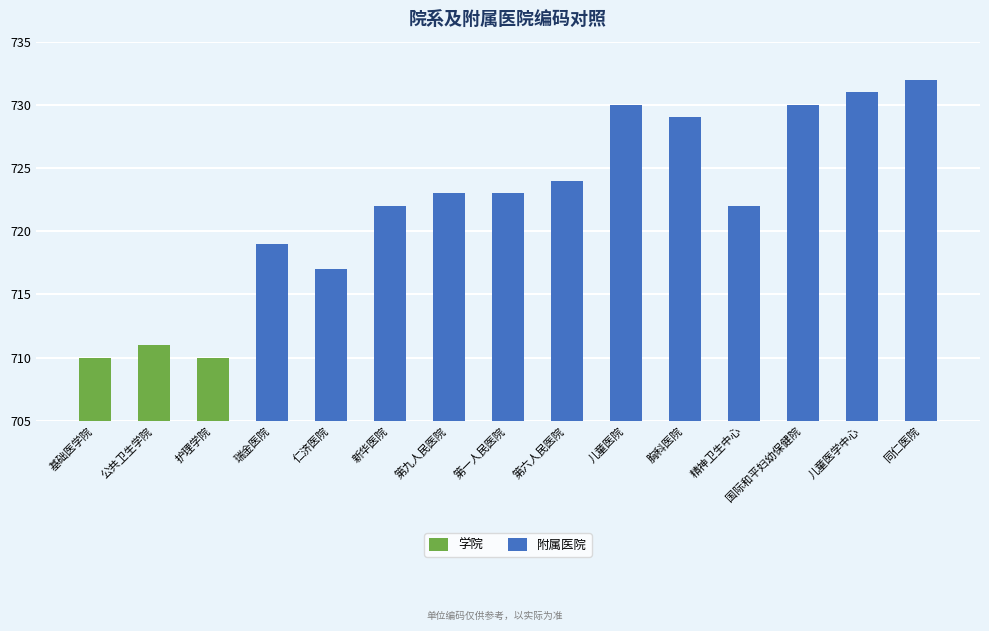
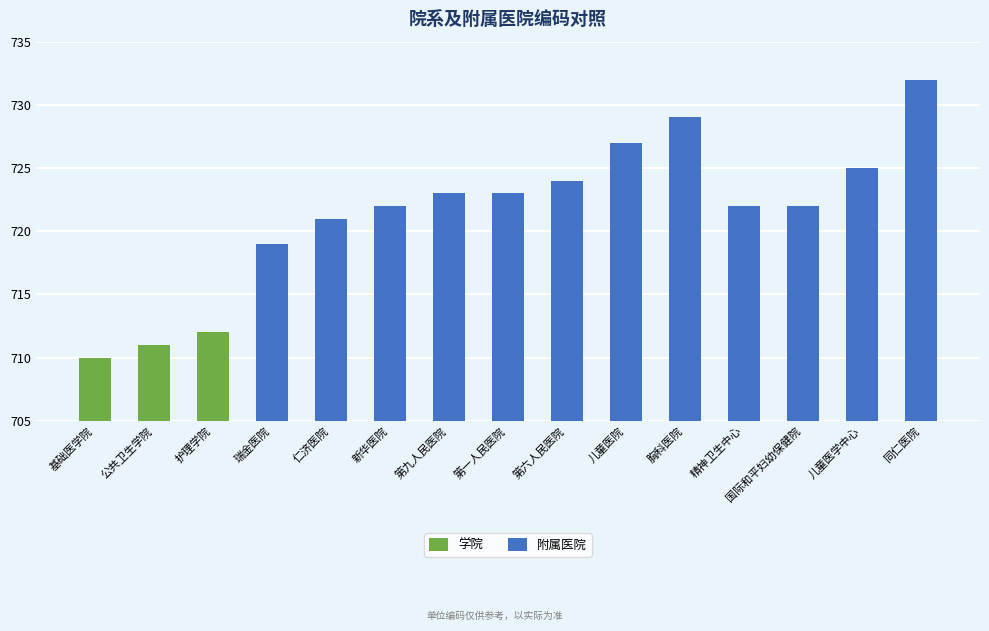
  {
    "学院": {
      "基础医学院": 710,
      "公共卫生学院": 711,
-     "护理学院": 710
+     "护理学院": 712
    },
    "附属医院": {
      "瑞金医院": 719,
-     "仁济医院": 717,
+     "仁济医院": 721,
      "新华医院": 722,
      "第九人民医院": 723,
      "第一人民医院": 723,
      "第六人民医院": 724,
-     "儿童医院": 730,
+     "儿童医院": 727,
      "胸科医院": 729,
      "精神卫生中心": 722,
-     "国际和平妇幼保健院": 730,
-     "儿童医学中心": 731,
+     "国际和平妇幼保健院": 722,
+     "儿童医学中心": 725,
      "同仁医院": 732
    }
  }
